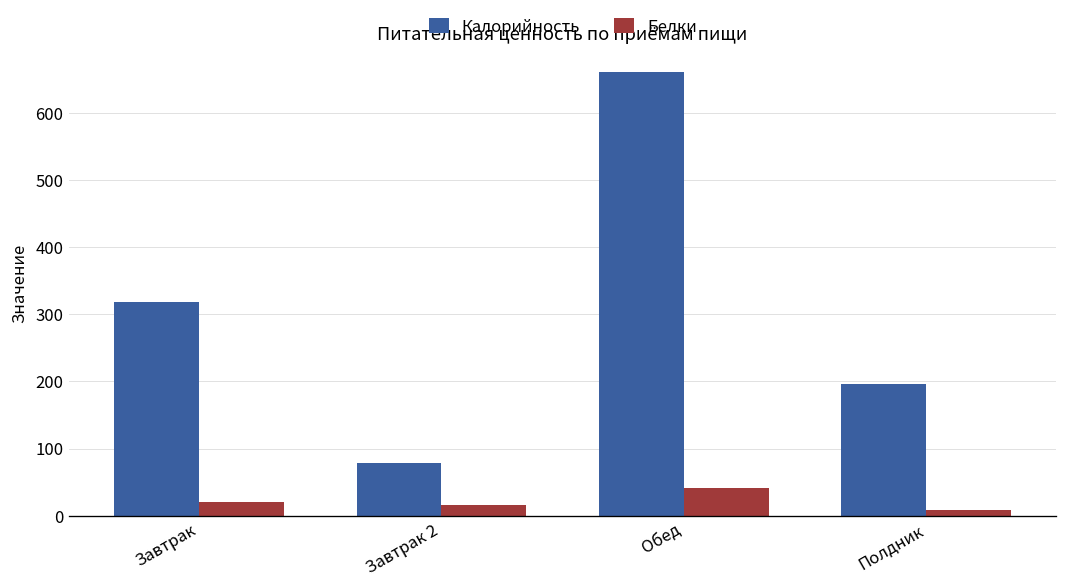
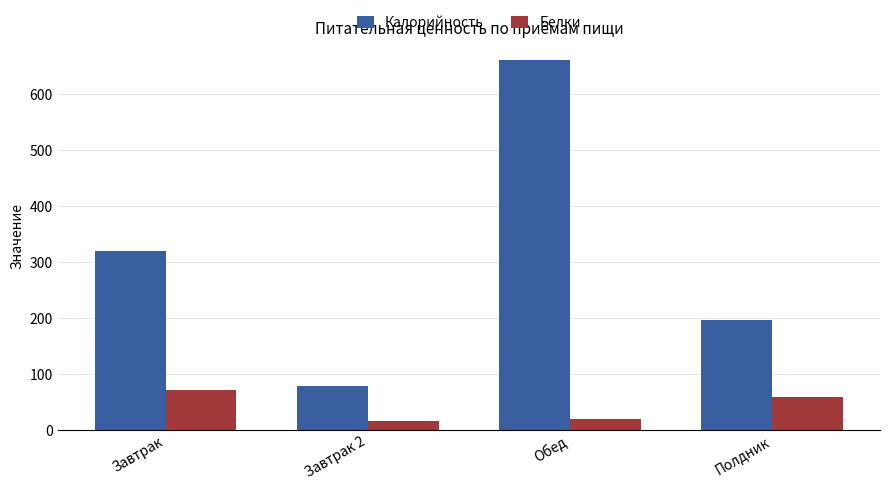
  {
    "Калорийность": {
      "Завтрак": 320,
      "Завтрак 2": 80,
      "Обед": 660,
      "Полдник": 200
    },
    "Белки": {
-     "Завтрак": 20,
+     "Завтрак": 70,
      "Завтрак 2": 20,
-     "Обед": 40,
-     "Полдник": 10
+     "Обед": 20,
+     "Полдник": 60
    }
  }
